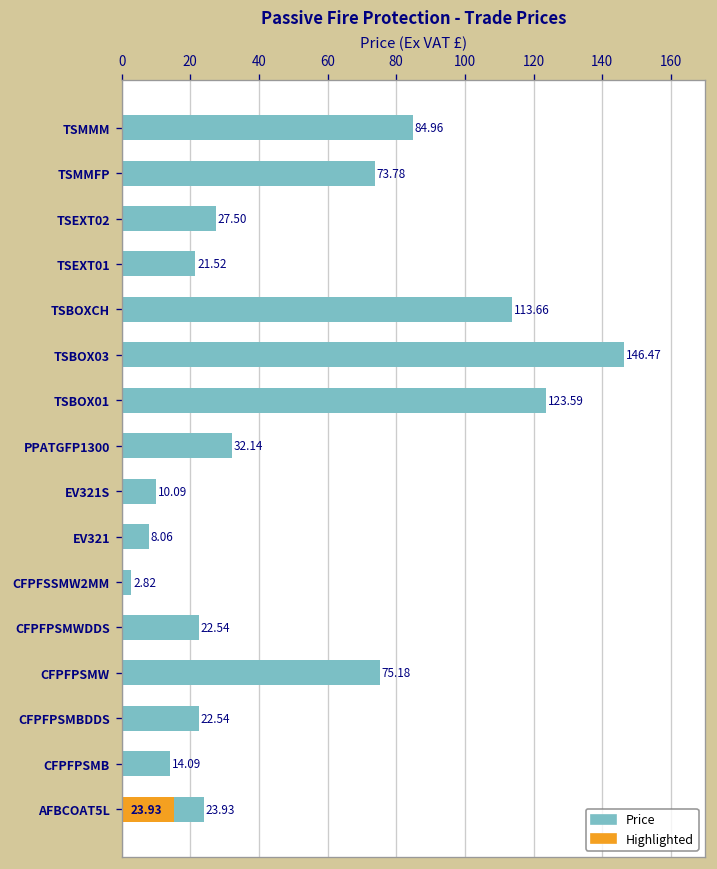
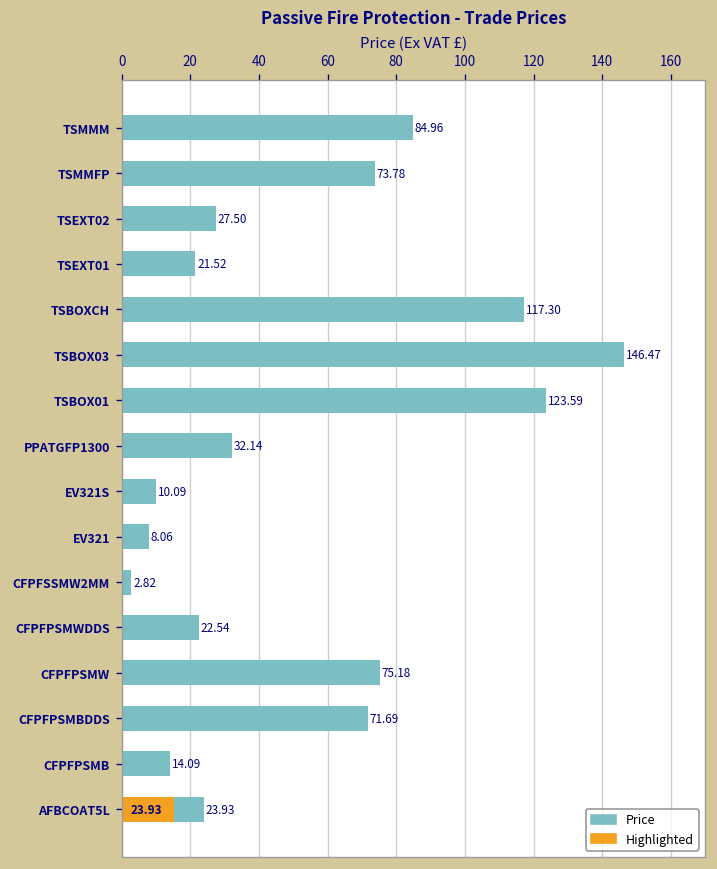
  {
    "Price": {
      "TSMMM": 84.96,
      "TSMMFP": 73.78,
      "TSEXT02": 27.50,
      "TSEXT01": 21.52,
-     "TSBOXCH": 113.66,
+     "TSBOXCH": 117.30,
      "TSBOX03": 146.47,
      "TSBOX01": 123.59,
      "PPATGFP1300": 32.14,
      "EV321S": 10.09,
      "EV321": 8.06,
      "CFPFSSMW2MM": 2.82,
      "CFPFPSMWDDS": 22.54,
      "CFPFPSMW": 75.18,
-     "CFPFPSMBDDS": 22.54,
+     "CFPFPSMBDDS": 71.69,
      "CFPFPSMB": 14.09,
      "AFBCOAT5L": 23.93
    }
  }
